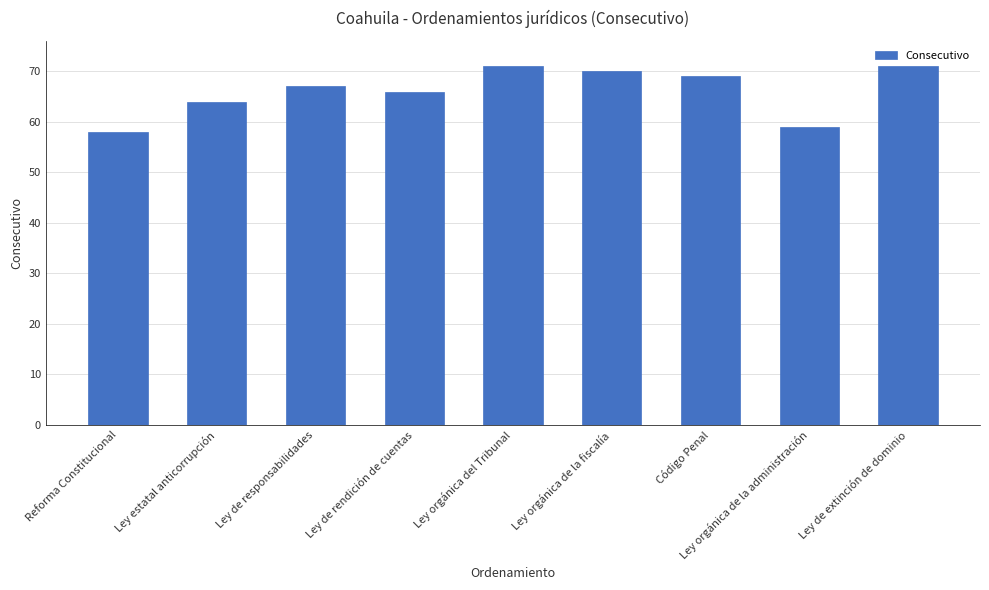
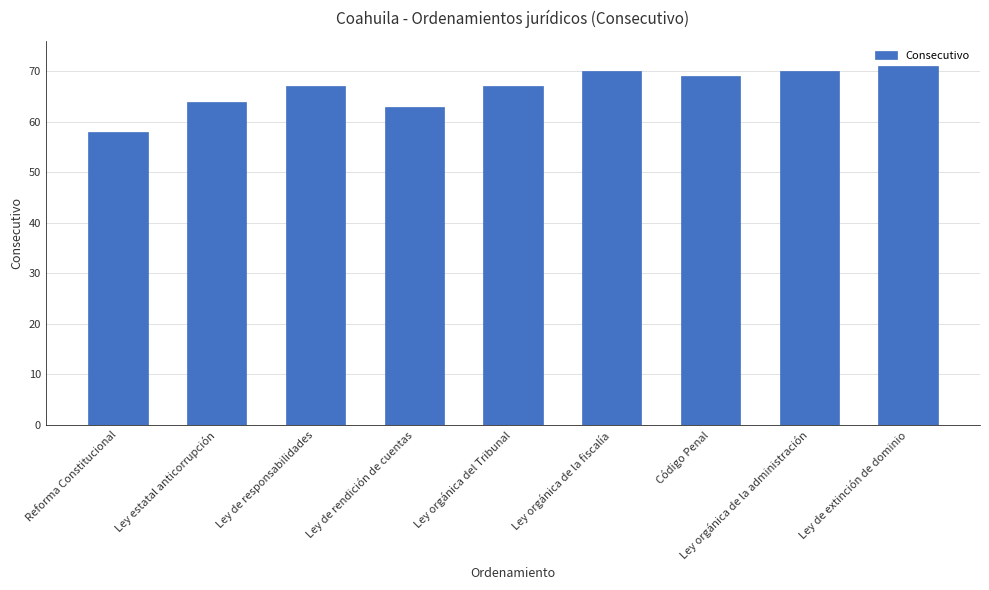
  {
    "Reforma Constitucional": 58,
    "Ley estatal anticorrupción": 64,
    "Ley de responsabilidades": 67,
-   "Ley de rendición de cuentas": 66,
-   "Ley orgánica del Tribunal": 71,
+   "Ley de rendición de cuentas": 63,
+   "Ley orgánica del Tribunal": 67,
    "Ley orgánica de la fiscalía": 70,
    "Código Penal": 69,
-   "Ley orgánica de la administración": 59,
+   "Ley orgánica de la administración": 70,
    "Ley de extinción de dominio": 71
  }
